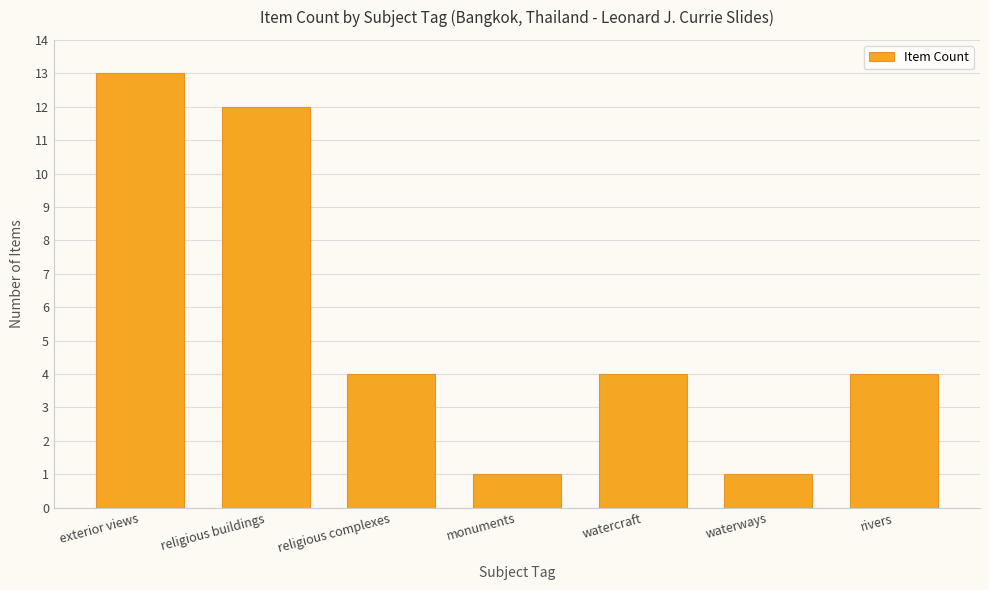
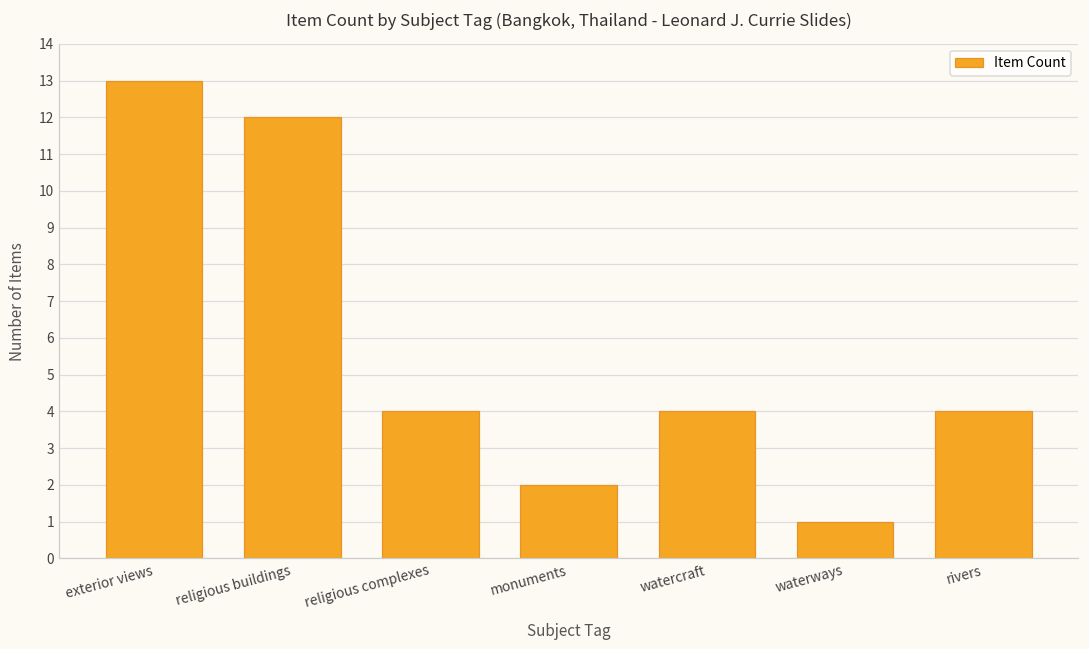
  {
    "exterior views": 13,
    "religious buildings": 12,
    "religious complexes": 4,
-   "monuments": 1,
+   "monuments": 2,
    "watercraft": 4,
    "waterways": 1,
    "rivers": 4
  }
